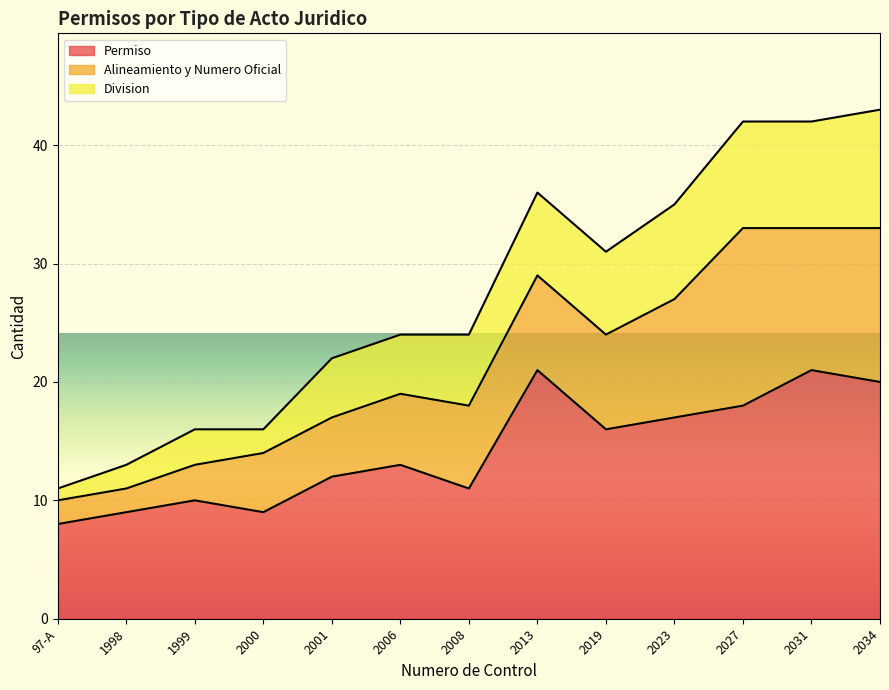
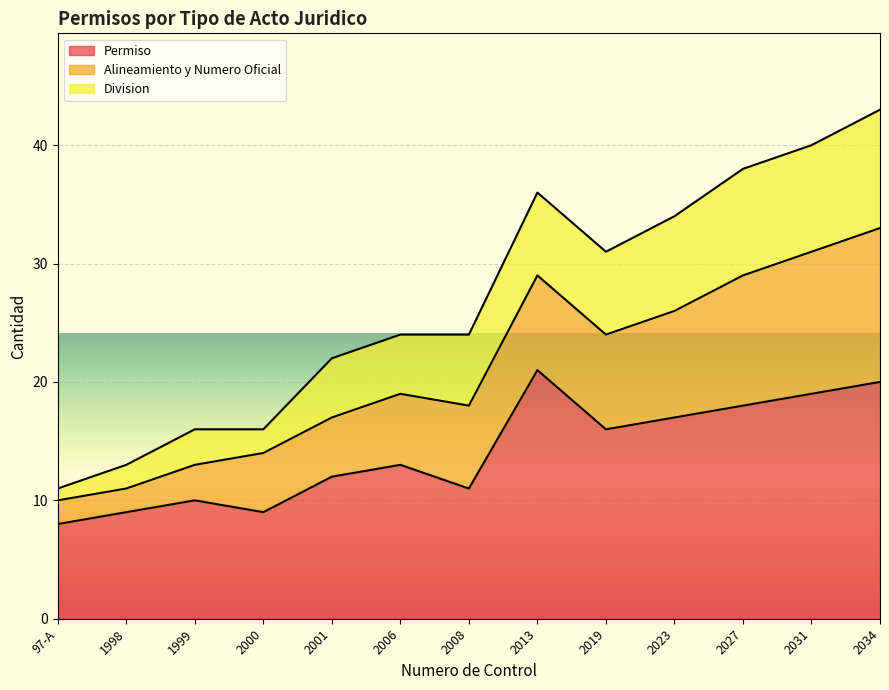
  {
    "Permiso": {
      "97-A": 8,
      "1998": 9,
      "1999": 10,
      "2000": 9,
      "2001": 12,
      "2006": 13,
      "2008": 11,
      "2013": 21,
      "2019": 16,
      "2023": 17,
      "2027": 18,
-     "2031": 21,
+     "2031": 19,
      "2034": 20
    },
    "Alineamiento y Numero Oficial": {
      "97-A": 2,
      "1998": 2,
      "1999": 3,
      "2000": 5,
      "2001": 5,
      "2006": 6,
      "2008": 7,
      "2013": 8,
      "2019": 8,
-     "2023": 10,
-     "2027": 15,
+     "2023": 9,
+     "2027": 11,
      "2031": 12,
      "2034": 13
    },
    "Division": {
      "97-A": 1,
      "1998": 2,
      "1999": 3,
      "2000": 2,
      "2001": 5,
      "2006": 5,
      "2008": 6,
      "2013": 7,
      "2019": 7,
      "2023": 8,
      "2027": 9,
      "2031": 9,
      "2034": 10
    }
  }
